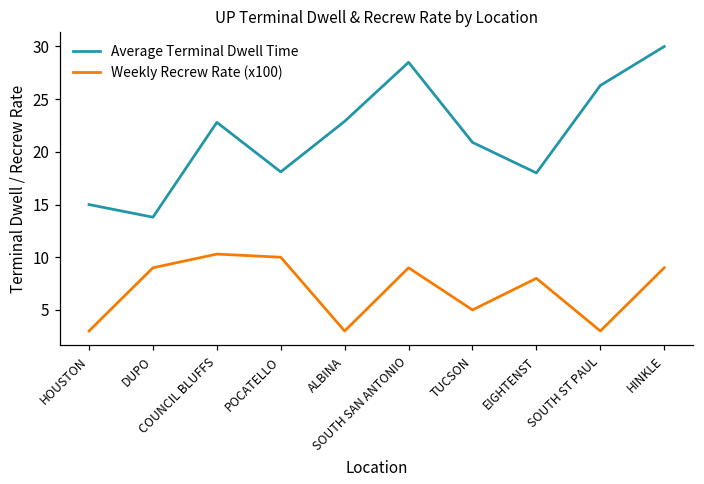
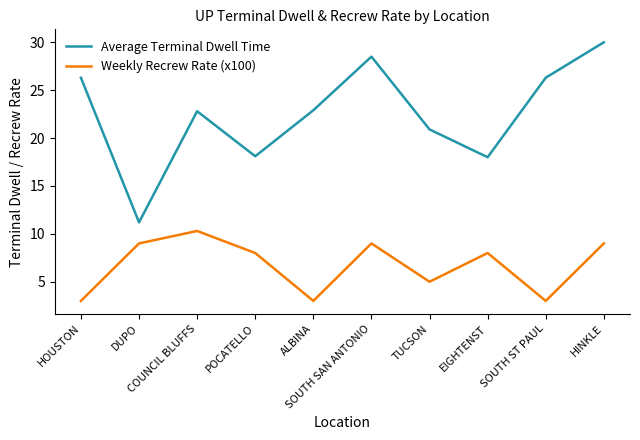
  {
    "Average Terminal Dwell Time": {
-     "HOUSTON": 15,
-     "DUPO": 14,
+     "HOUSTON": 26,
+     "DUPO": 11,
      "COUNCIL BLUFFS": 23,
      "POCATELLO": 18,
      "ALBINA": 23,
      "SOUTH SAN ANTONIO": 29,
      "TUCSON": 21,
      "EIGHTENST": 18,
      "SOUTH ST PAUL": 26,
      "HINKLE": 30
    },
    "Weekly Recrew Rate (x100)": {
      "HOUSTON": 3,
      "DUPO": 9,
      "COUNCIL BLUFFS": 10,
-     "POCATELLO": 10,
+     "POCATELLO": 8,
      "ALBINA": 3,
      "SOUTH SAN ANTONIO": 9,
      "TUCSON": 5,
      "EIGHTENST": 8,
      "SOUTH ST PAUL": 3,
      "HINKLE": 9
    }
  }
